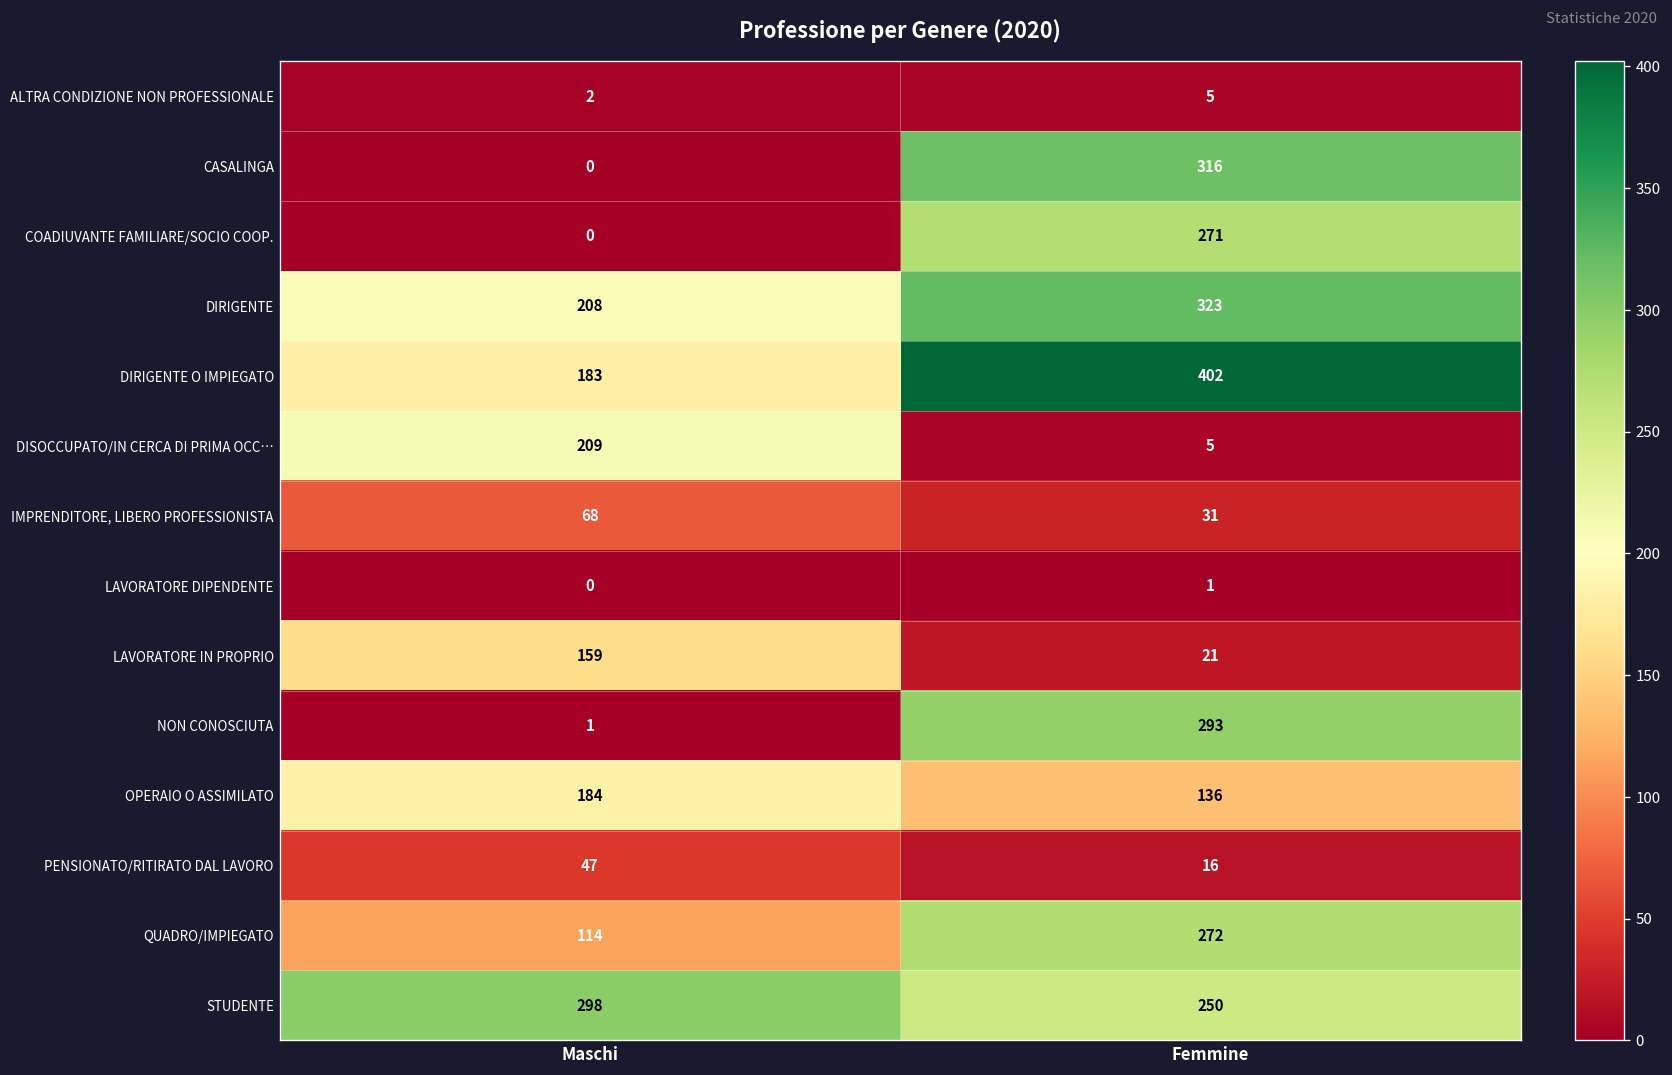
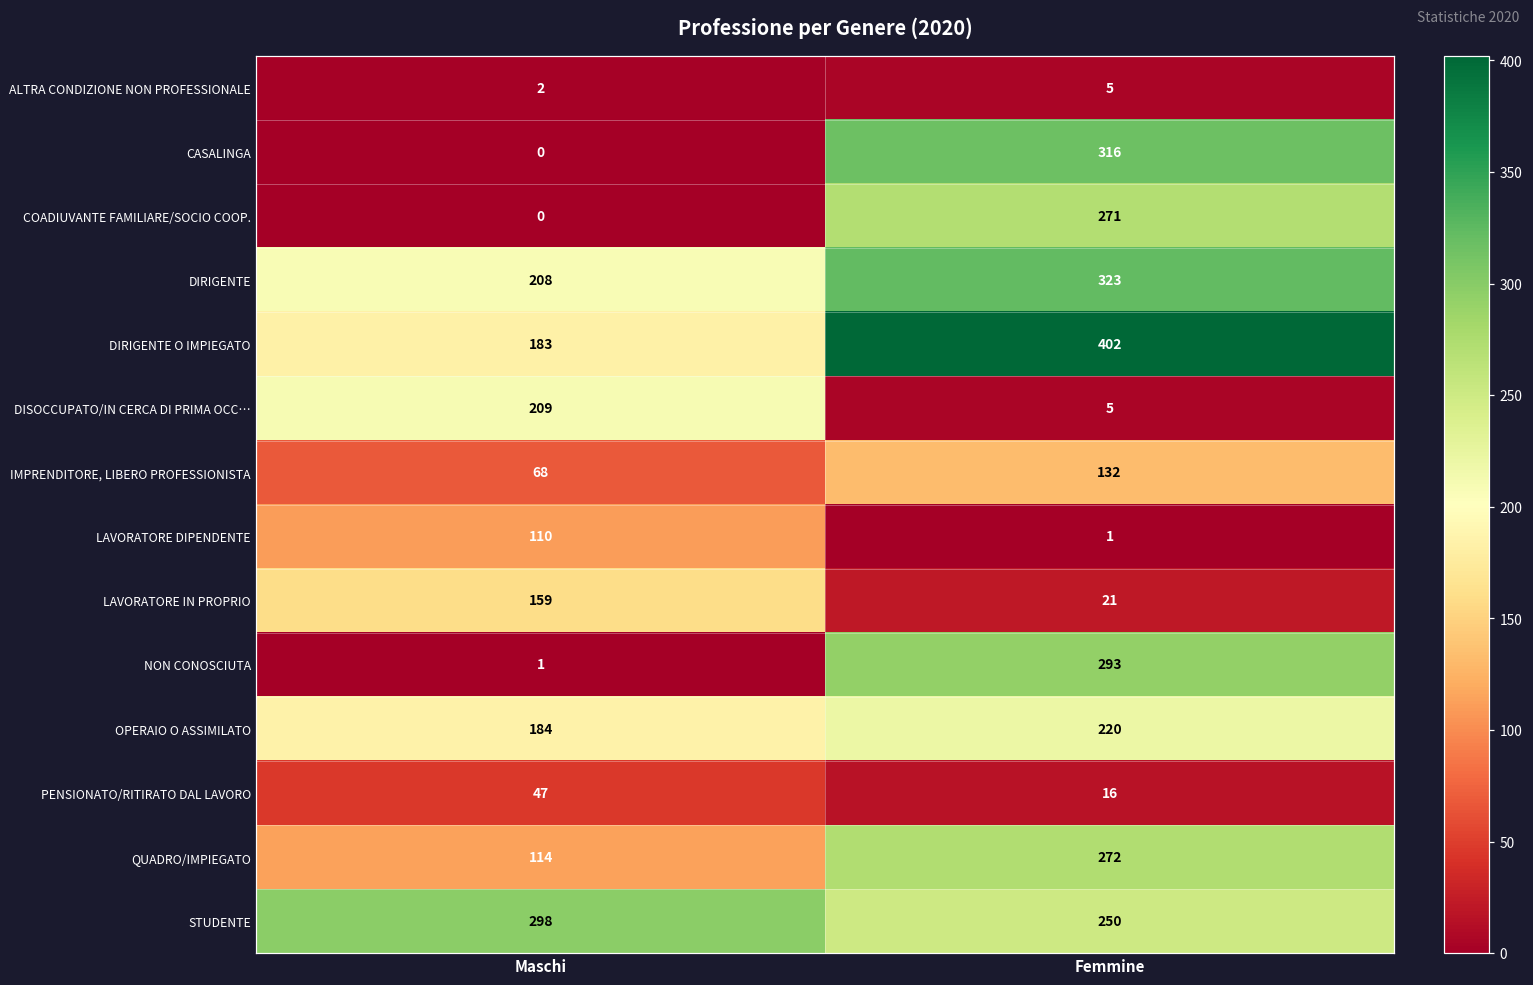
  {
    "ALTRA CONDIZIONE NON PROFESSIONALE": {
      "Maschi": 2,
      "Femmine": 5
    },
    "CASALINGA": {
      "Maschi": 0,
      "Femmine": 316
    },
    "COADIUVANTE FAMILIARE/SOCIO COOP.": {
      "Maschi": 0,
      "Femmine": 271
    },
    "DIRIGENTE": {
      "Maschi": 208,
      "Femmine": 323
    },
    "DIRIGENTE O IMPIEGATO": {
      "Maschi": 183,
      "Femmine": 402
    },
    "DISOCCUPATO/IN CERCA DI PRIMA OCC…": {
      "Maschi": 209,
      "Femmine": 5
    },
    "IMPRENDITORE, LIBERO PROFESSIONISTA": {
      "Maschi": 68,
-     "Femmine": 31
+     "Femmine": 132
    },
    "LAVORATORE DIPENDENTE": {
-     "Maschi": 0,
+     "Maschi": 110,
      "Femmine": 1
    },
    "LAVORATORE IN PROPRIO": {
      "Maschi": 159,
      "Femmine": 21
    },
    "NON CONOSCIUTA": {
      "Maschi": 1,
      "Femmine": 293
    },
    "OPERAIO O ASSIMILATO": {
      "Maschi": 184,
-     "Femmine": 136
+     "Femmine": 220
    },
    "PENSIONATO/RITIRATO DAL LAVORO": {
      "Maschi": 47,
      "Femmine": 16
    },
    "QUADRO/IMPIEGATO": {
      "Maschi": 114,
      "Femmine": 272
    },
    "STUDENTE": {
      "Maschi": 298,
      "Femmine": 250
    }
  }
